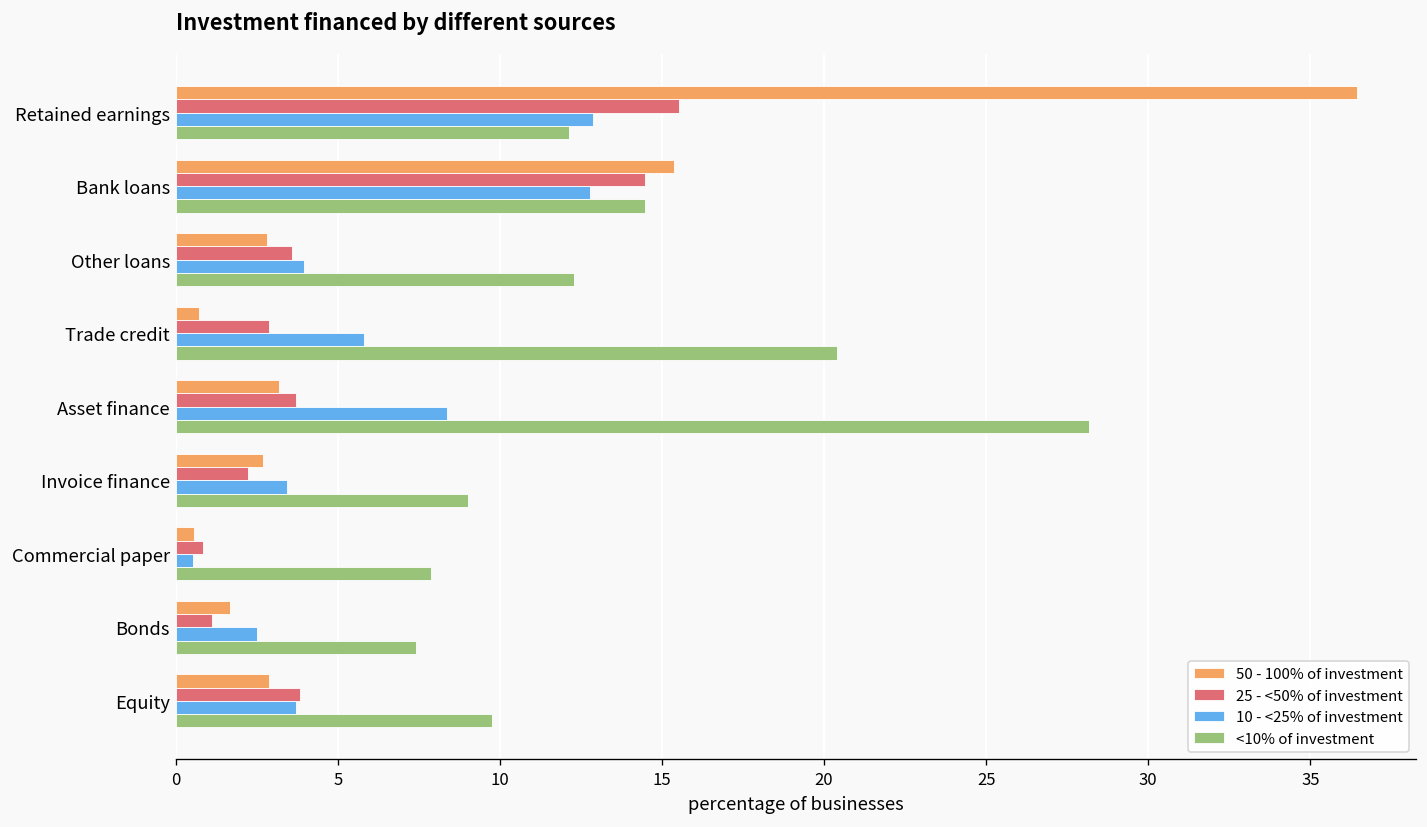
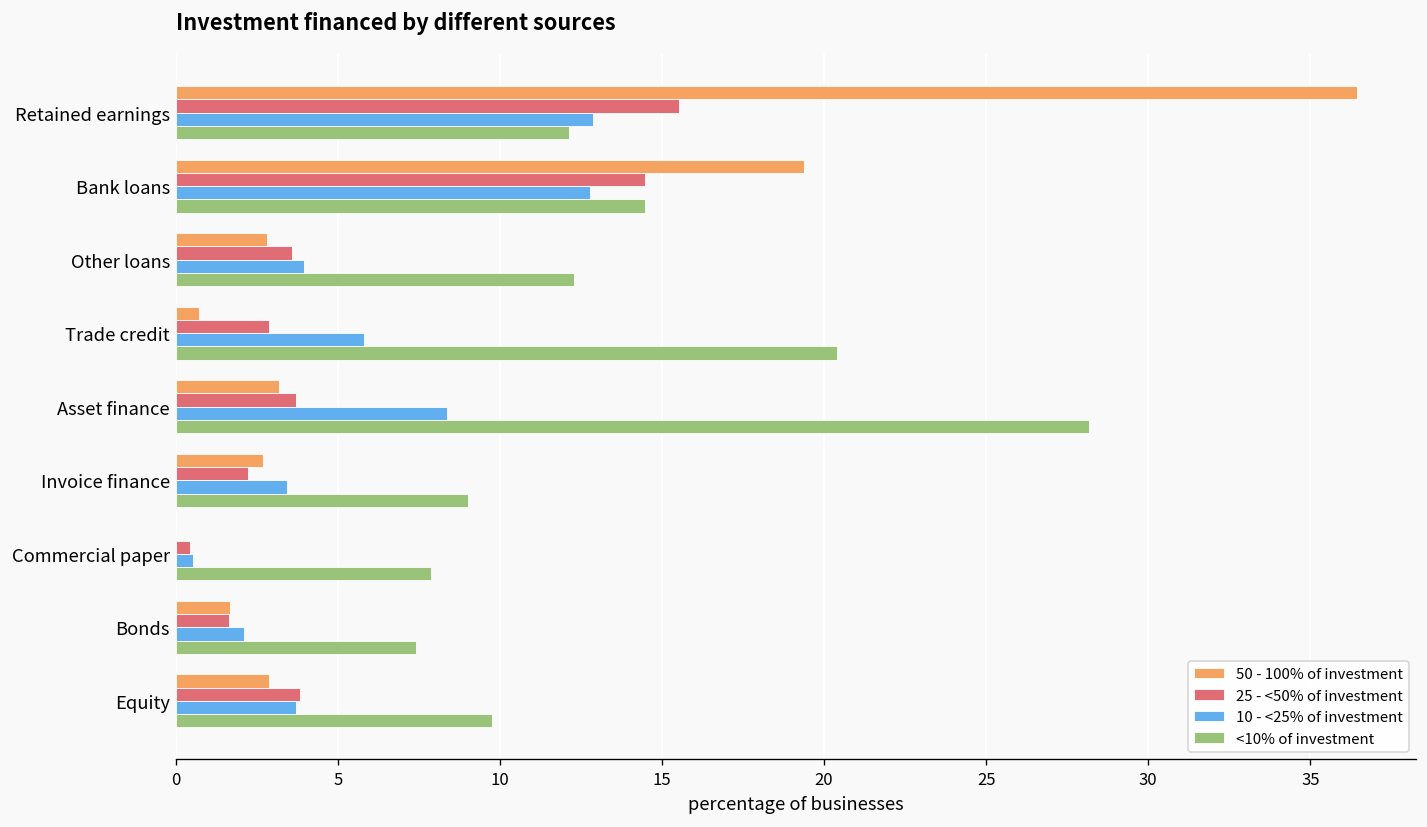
  {
    "50 - 100% of investment": {
      "Retained earnings": 36.4,
-     "Bank loans": 15.4,
+     "Bank loans": 19.4,
      "Other loans": 2.8,
      "Trade credit": 0.7,
      "Asset finance": 3.2,
      "Invoice finance": 2.7,
-     "Commercial paper": 0.6,
+     "Commercial paper": 0.0,
      "Bonds": 1.7,
      "Equity": 2.9
    },
    "25 - <50% of investment": {
      "Retained earnings": 15.5,
      "Bank loans": 14.5,
      "Other loans": 3.6,
      "Trade credit": 2.9,
      "Asset finance": 3.7,
      "Invoice finance": 2.2,
-     "Commercial paper": 0.8,
-     "Bonds": 1.1,
+     "Commercial paper": 0.4,
+     "Bonds": 1.7,
      "Equity": 3.8
    },
    "10 - <25% of investment": {
      "Retained earnings": 12.9,
      "Bank loans": 12.8,
      "Other loans": 4.0,
      "Trade credit": 5.8,
      "Asset finance": 8.4,
      "Invoice finance": 3.4,
      "Commercial paper": 0.6,
-     "Bonds": 2.5,
+     "Bonds": 2.1,
      "Equity": 3.7
    },
    "<10% of investment": {
      "Retained earnings": 12.1,
      "Bank loans": 14.5,
      "Other loans": 12.3,
      "Trade credit": 20.4,
      "Asset finance": 28.2,
      "Invoice finance": 9.0,
      "Commercial paper": 7.9,
      "Bonds": 7.4,
      "Equity": 9.8
    }
  }
